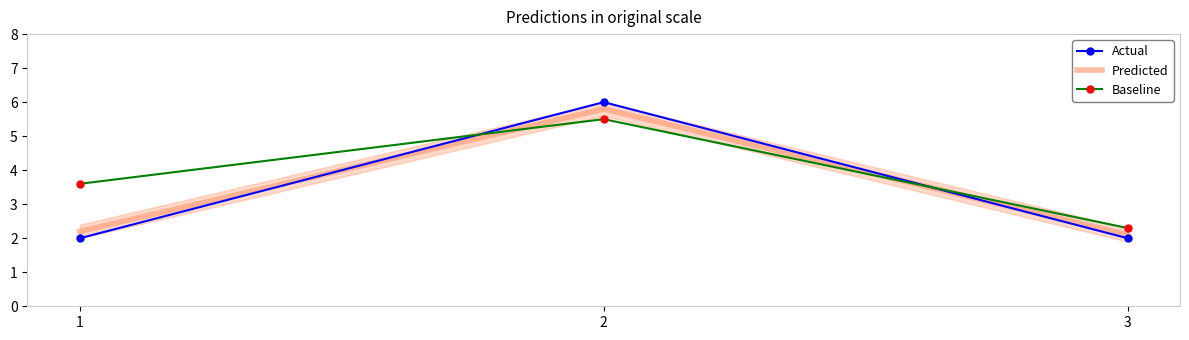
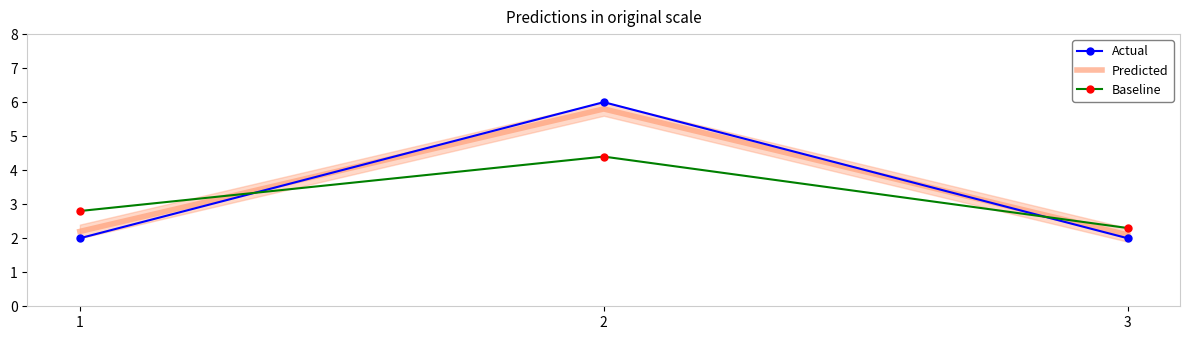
  {
    "Actual": {
      "1": 2.0,
      "3": 2.0
    },
    "Baseline": {
-     "1": 3.6,
-     "2": 5.5
+     "1": 2.8,
+     "2": 4.4
    }
  }
